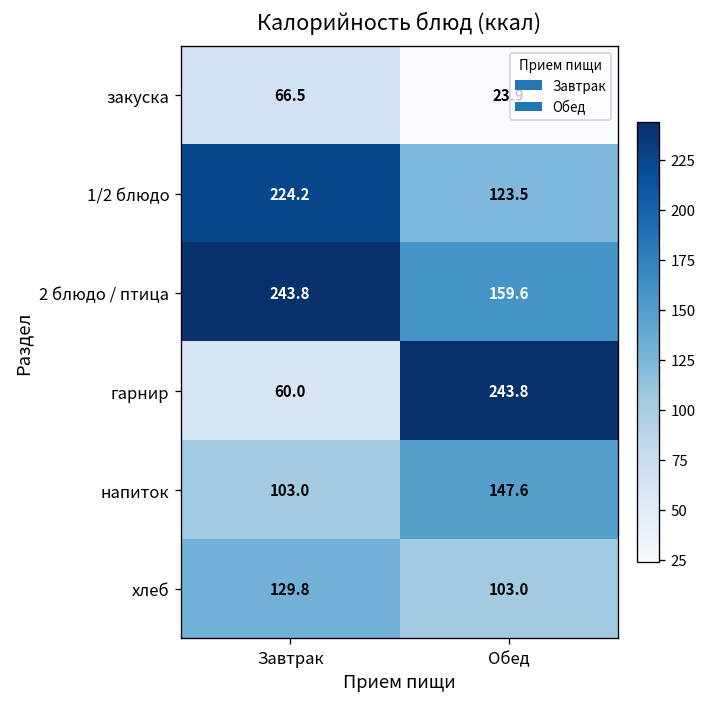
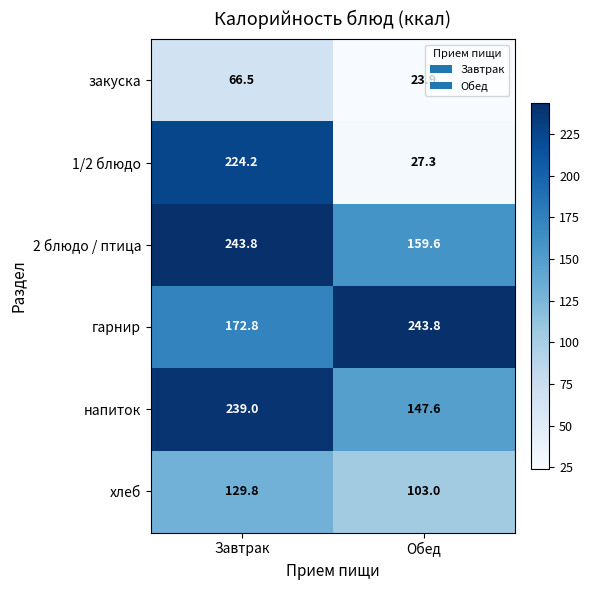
  {
    "закуска": {
      "Завтрак": 66.5
    },
    "1/2 блюдо": {
      "Завтрак": 224.2,
-     "Обед": 123.5
+     "Обед": 27.3
    },
    "2 блюдо / птица": {
      "Завтрак": 243.8,
      "Обед": 159.6
    },
    "гарнир": {
-     "Завтрак": 60.0,
+     "Завтрак": 172.8,
      "Обед": 243.8
    },
    "напиток": {
-     "Завтрак": 103.0,
+     "Завтрак": 239.0,
      "Обед": 147.6
    },
    "хлеб": {
      "Завтрак": 129.8,
      "Обед": 103.0
    }
  }
